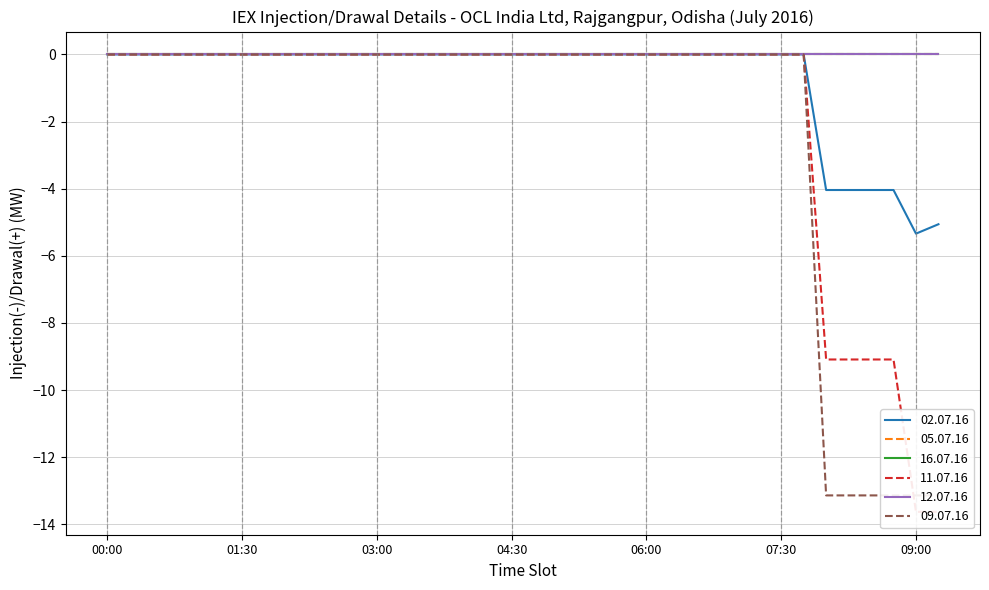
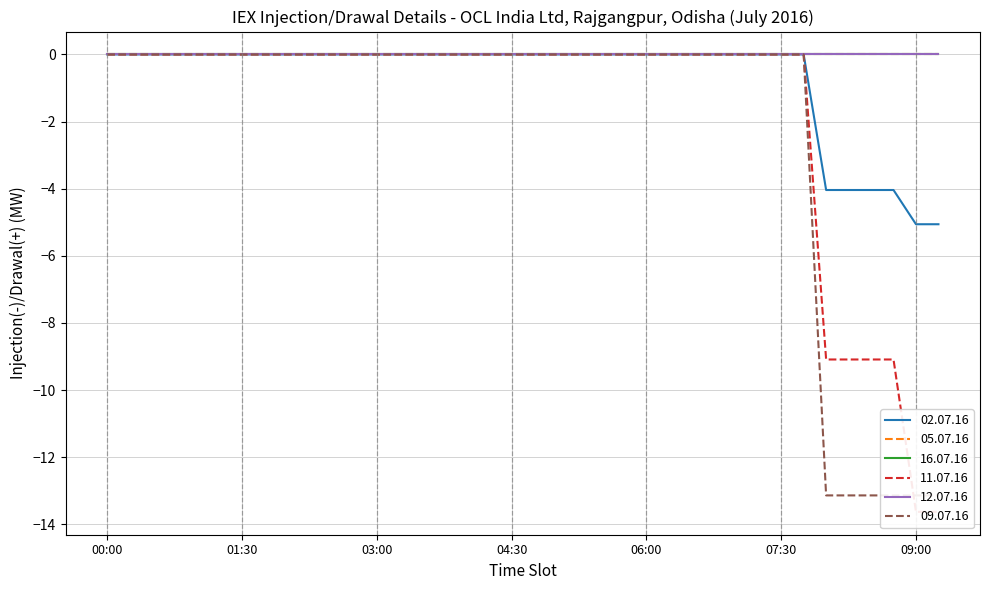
  {
    "02.07.16": {
-     "09:00": -5.3
+     "09:00": -5.1
    },
    "12.07.16": {
      "09:00": 0.0
    }
  }
